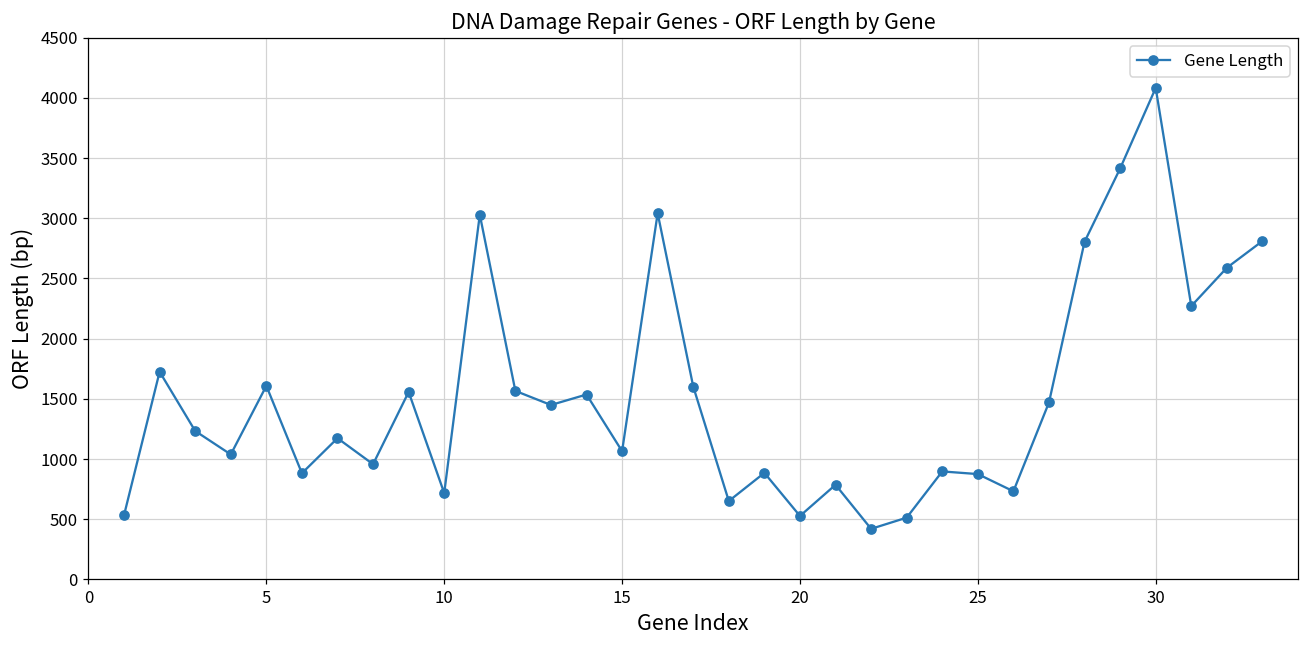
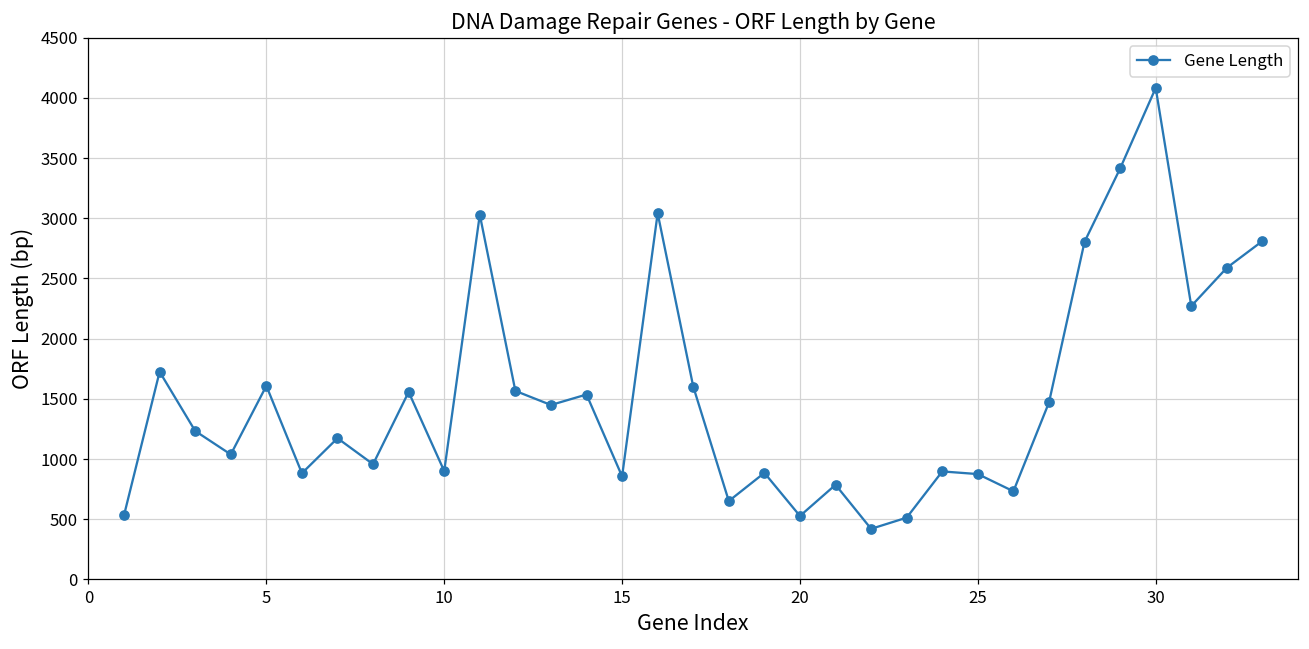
  {
    "5": 1610,
-   "10": 720,
-   "15": 1070,
+   "10": 900,
+   "15": 860,
    "20": 530,
    "25": 880,
    "30": 4080
  }
